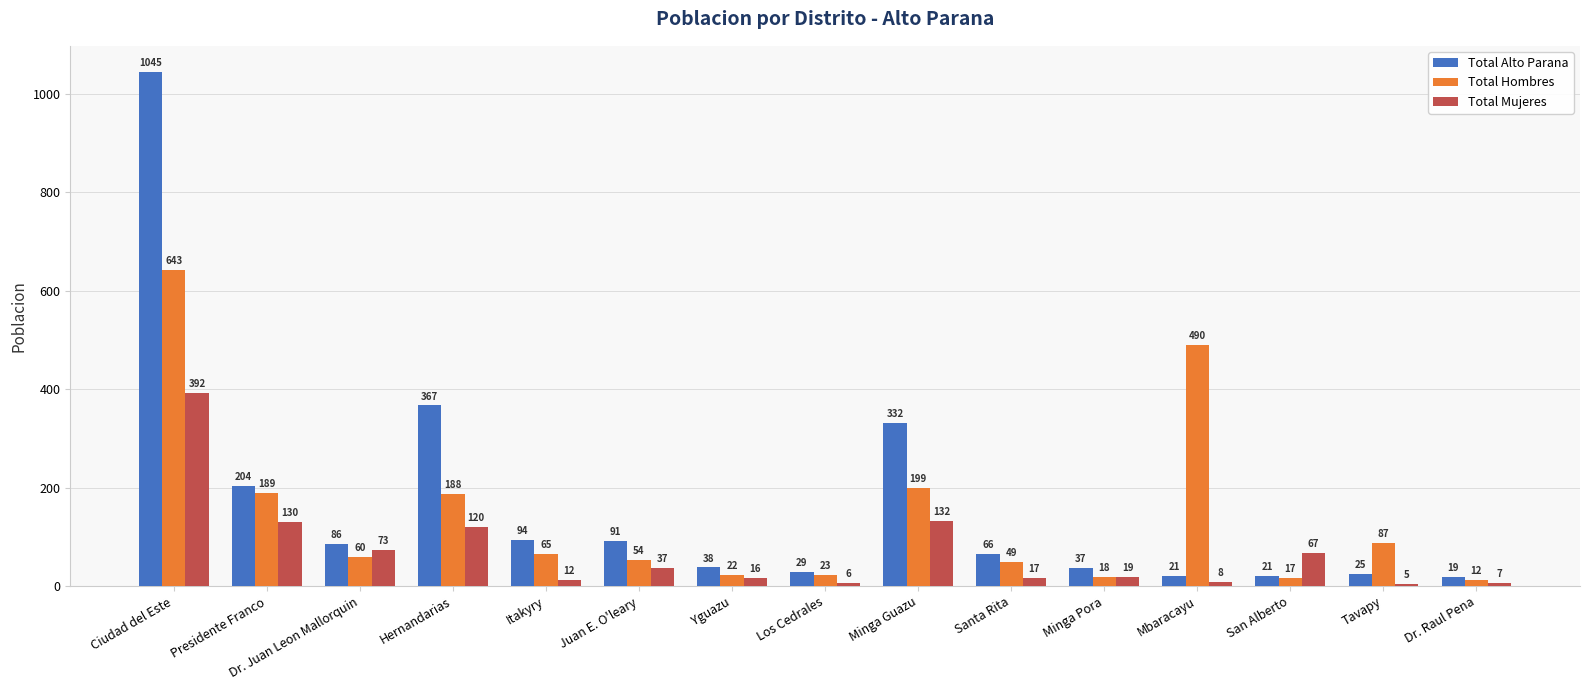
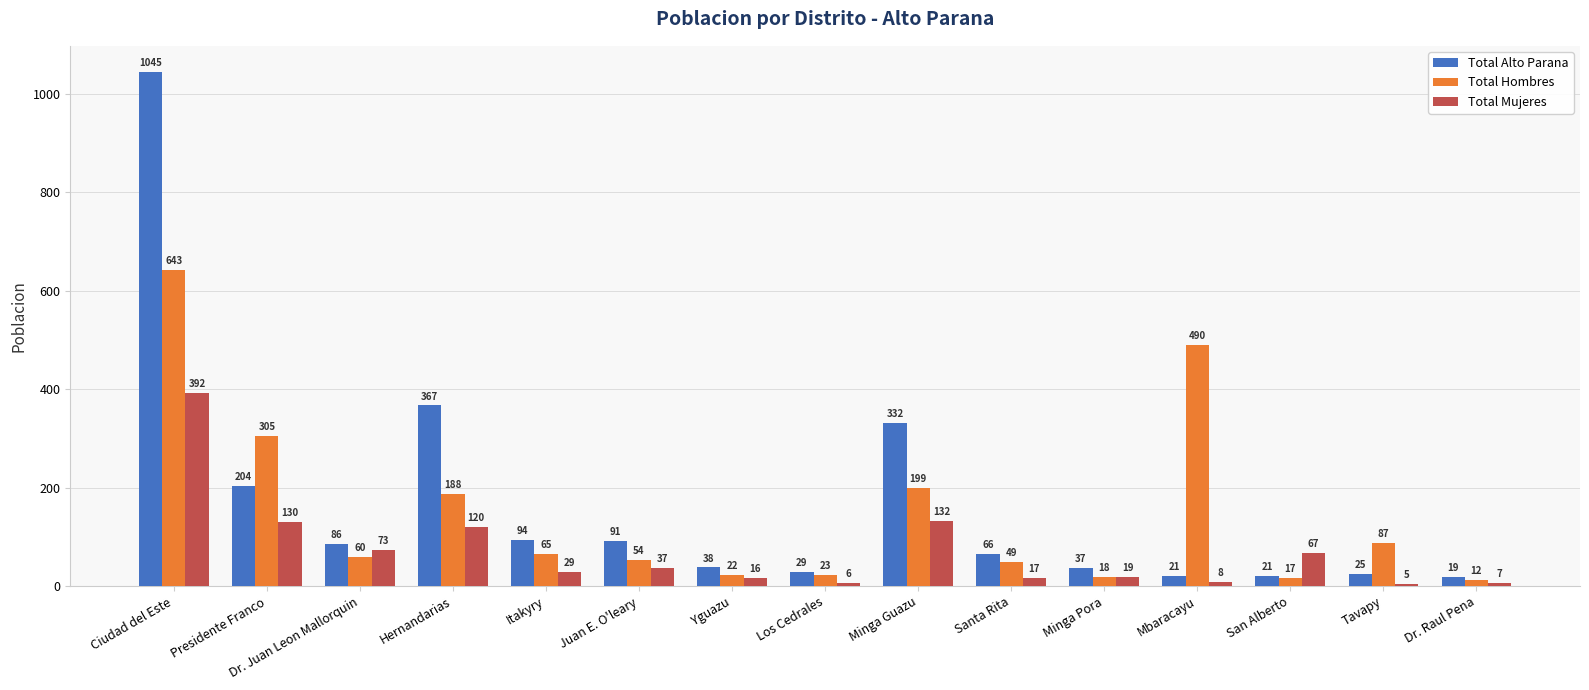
  {
    "Total Alto Parana": {
      "Ciudad del Este": 1045,
      "Presidente Franco": 204,
      "Dr. Juan Leon Mallorquin": 86,
      "Hernandarias": 367,
      "Itakyry": 94,
      "Juan E. O'leary": 91,
      "Yguazu": 38,
      "Los Cedrales": 29,
      "Minga Guazu": 332,
      "Santa Rita": 66,
      "Minga Pora": 37,
      "Mbaracayu": 21,
      "San Alberto": 21,
      "Tavapy": 25,
      "Dr. Raul Pena": 19
    },
    "Total Hombres": {
      "Ciudad del Este": 643,
-     "Presidente Franco": 189,
+     "Presidente Franco": 305,
      "Dr. Juan Leon Mallorquin": 60,
      "Hernandarias": 188,
      "Itakyry": 65,
      "Juan E. O'leary": 54,
      "Yguazu": 22,
      "Los Cedrales": 23,
      "Minga Guazu": 199,
      "Santa Rita": 49,
      "Minga Pora": 18,
      "Mbaracayu": 490,
      "San Alberto": 17,
      "Tavapy": 87,
      "Dr. Raul Pena": 12
    },
    "Total Mujeres": {
      "Ciudad del Este": 392,
      "Presidente Franco": 130,
      "Dr. Juan Leon Mallorquin": 73,
      "Hernandarias": 120,
-     "Itakyry": 12,
+     "Itakyry": 29,
      "Juan E. O'leary": 37,
      "Yguazu": 16,
      "Los Cedrales": 6,
      "Minga Guazu": 132,
      "Santa Rita": 17,
      "Minga Pora": 19,
      "Mbaracayu": 8,
      "San Alberto": 67,
      "Tavapy": 5,
      "Dr. Raul Pena": 7
    }
  }
